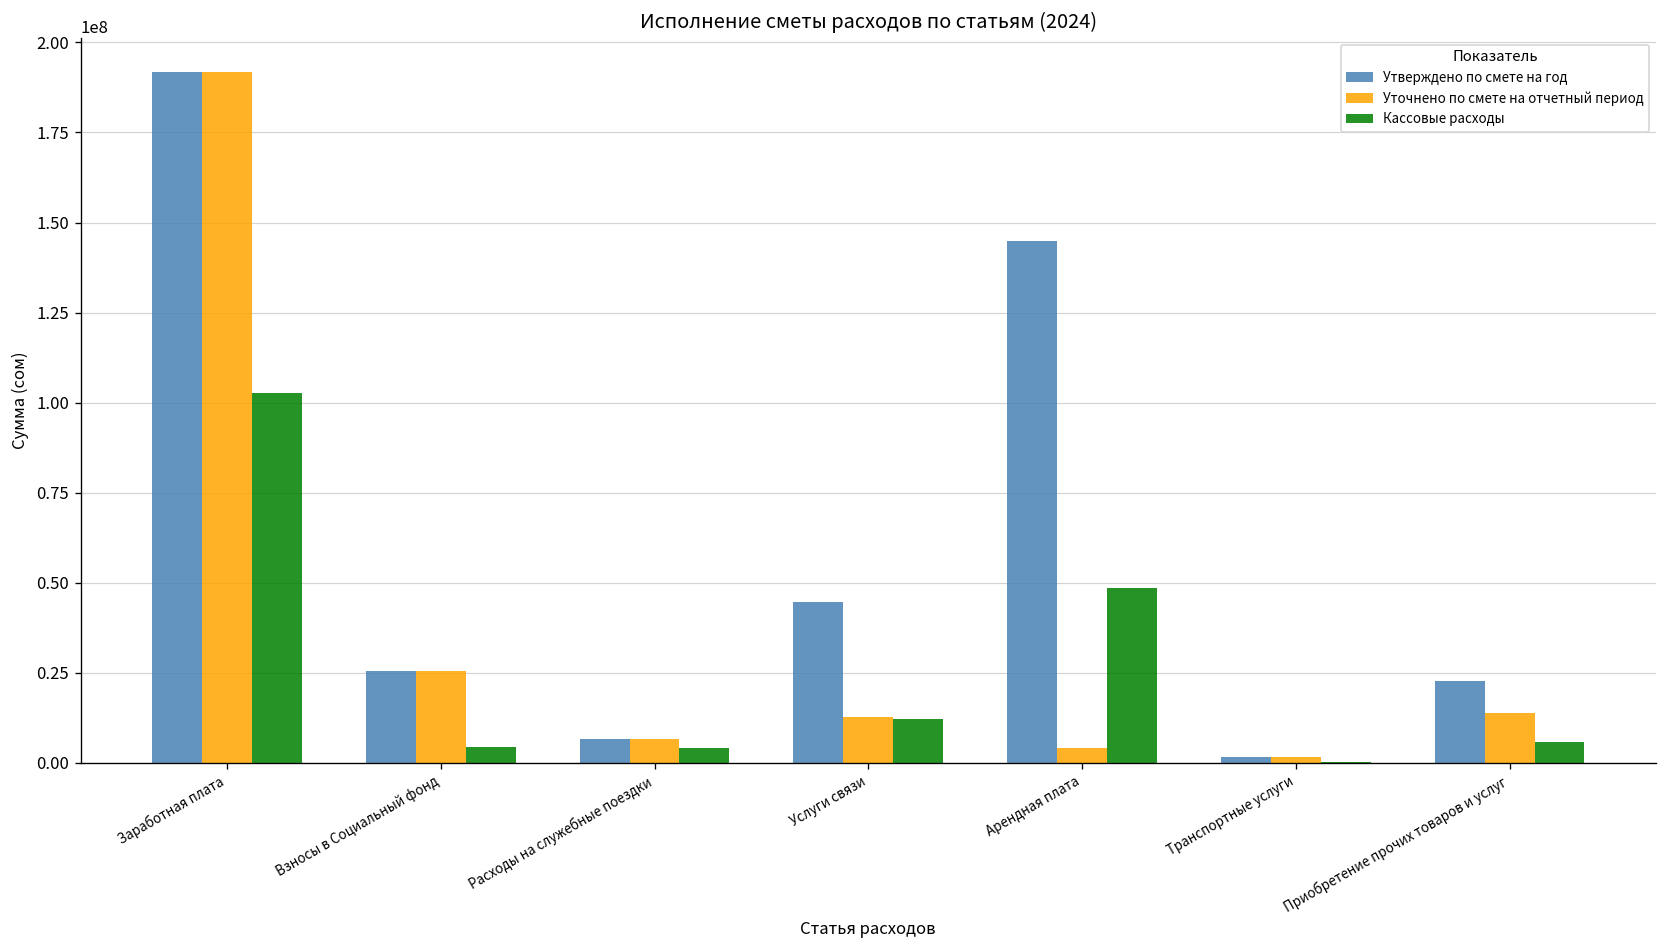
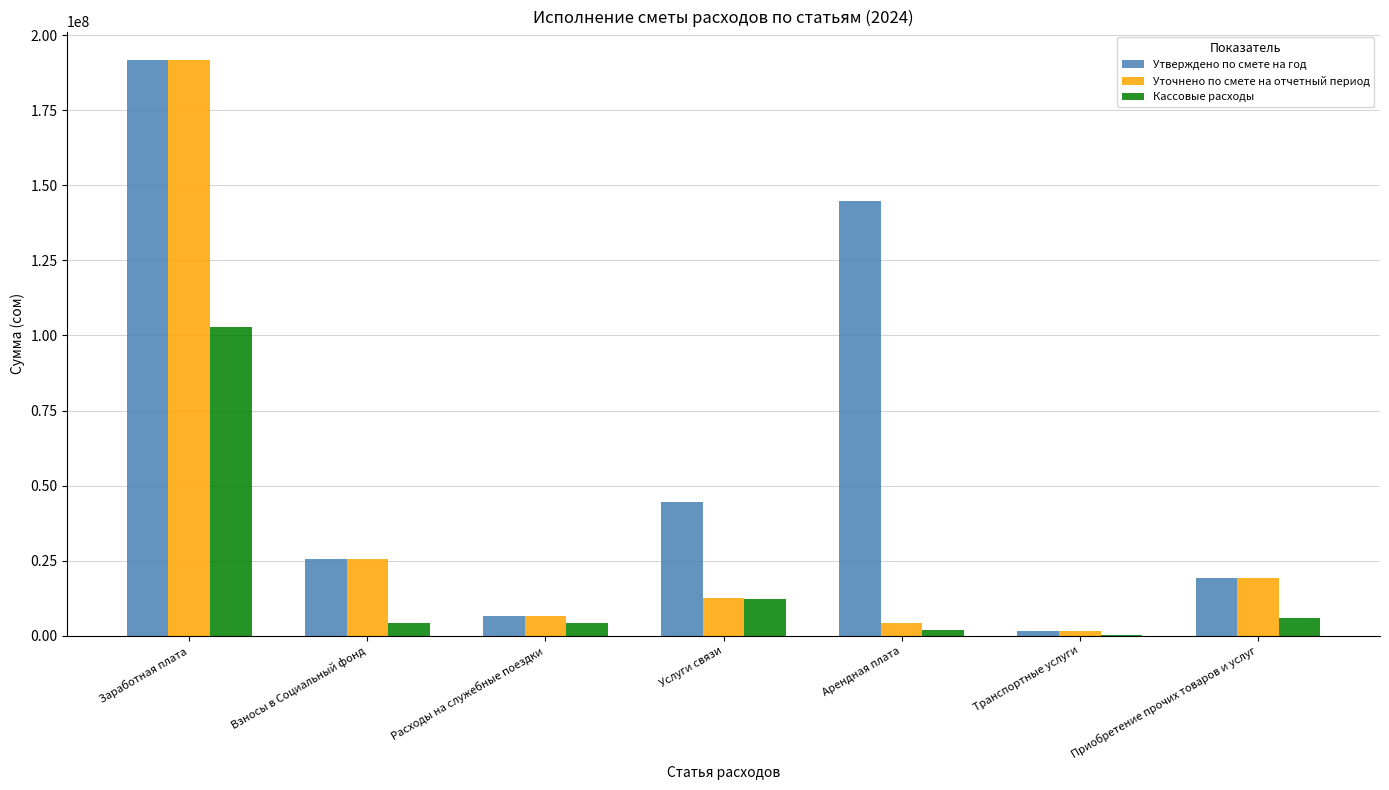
  {
    "Утверждено по смете на год": {
      "Заработная плата": 192000000,
      "Взносы в Социальный фонд": 25000000,
      "Расходы на служебные поездки": 7000000,
      "Услуги связи": 45000000,
      "Арендная плата": 145000000,
      "Транспортные услуги": 2000000,
-     "Приобретение прочих товаров и услуг": 23000000
+     "Приобретение прочих товаров и услуг": 19000000
    },
    "Уточнено по смете на отчетный период": {
      "Заработная плата": 192000000,
      "Взносы в Социальный фонд": 25000000,
      "Расходы на служебные поездки": 7000000,
      "Услуги связи": 13000000,
      "Арендная плата": 4000000,
      "Транспортные услуги": 2000000,
-     "Приобретение прочих товаров и услуг": 14000000
+     "Приобретение прочих товаров и услуг": 19000000
    },
    "Кассовые расходы": {
      "Заработная плата": 103000000,
      "Взносы в Социальный фонд": 4000000,
      "Расходы на служебные поездки": 4000000,
      "Услуги связи": 12000000,
-     "Арендная плата": 48000000,
+     "Арендная плата": 2000000,
      "Приобретение прочих товаров и услуг": 6000000
    }
  }
